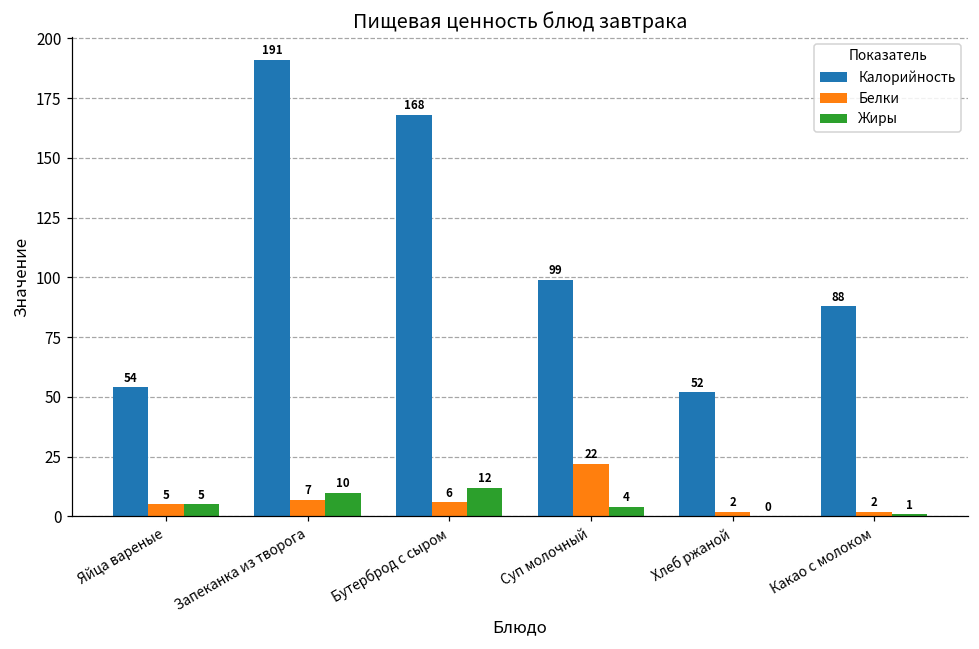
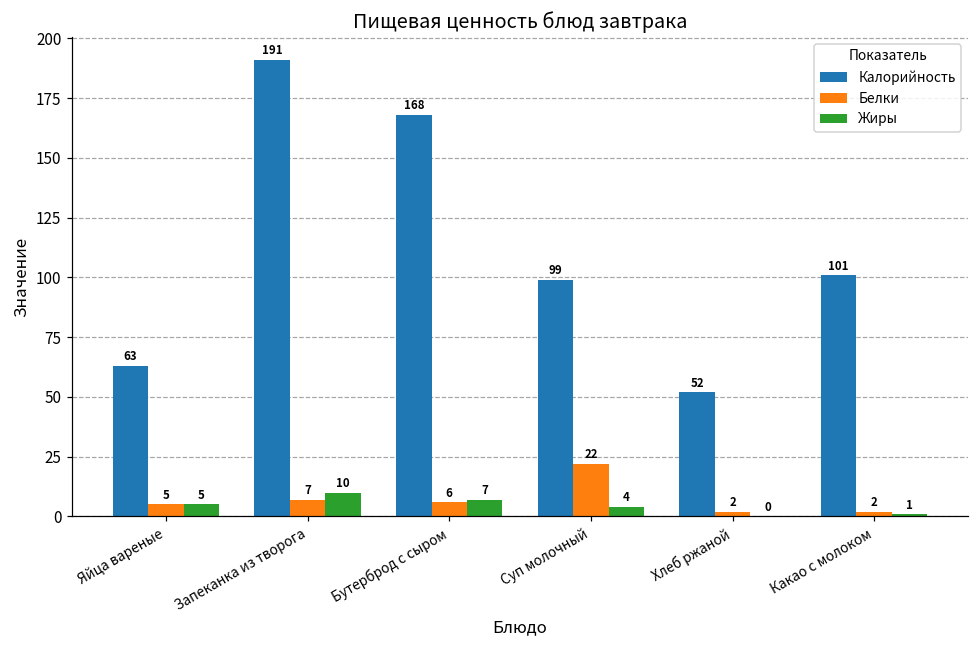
  {
    "Калорийность": {
-     "Яйца вареные": 54,
+     "Яйца вареные": 63,
      "Запеканка из творога": 191,
      "Бутерброд с сыром": 168,
      "Суп молочный": 99,
      "Хлеб ржаной": 52,
-     "Какао с молоком": 88
+     "Какао с молоком": 101
    },
    "Белки": {
      "Яйца вареные": 5,
      "Запеканка из творога": 7,
      "Бутерброд с сыром": 6,
      "Суп молочный": 22,
      "Хлеб ржаной": 2,
      "Какао с молоком": 2
    },
    "Жиры": {
      "Яйца вареные": 5,
      "Запеканка из творога": 10,
-     "Бутерброд с сыром": 12,
+     "Бутерброд с сыром": 7,
      "Суп молочный": 4,
      "Хлеб ржаной": 0,
      "Какао с молоком": 1
    }
  }
